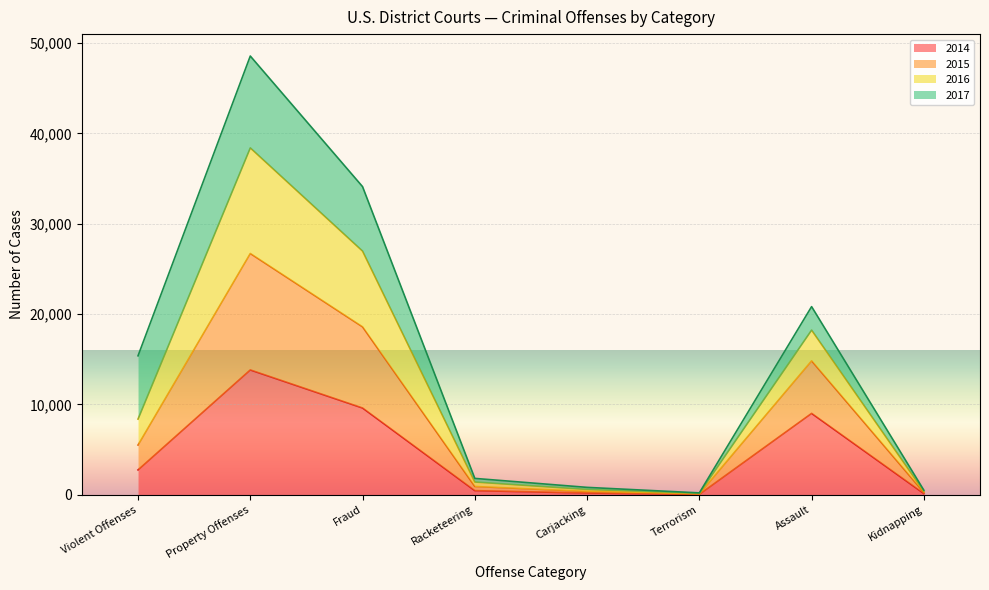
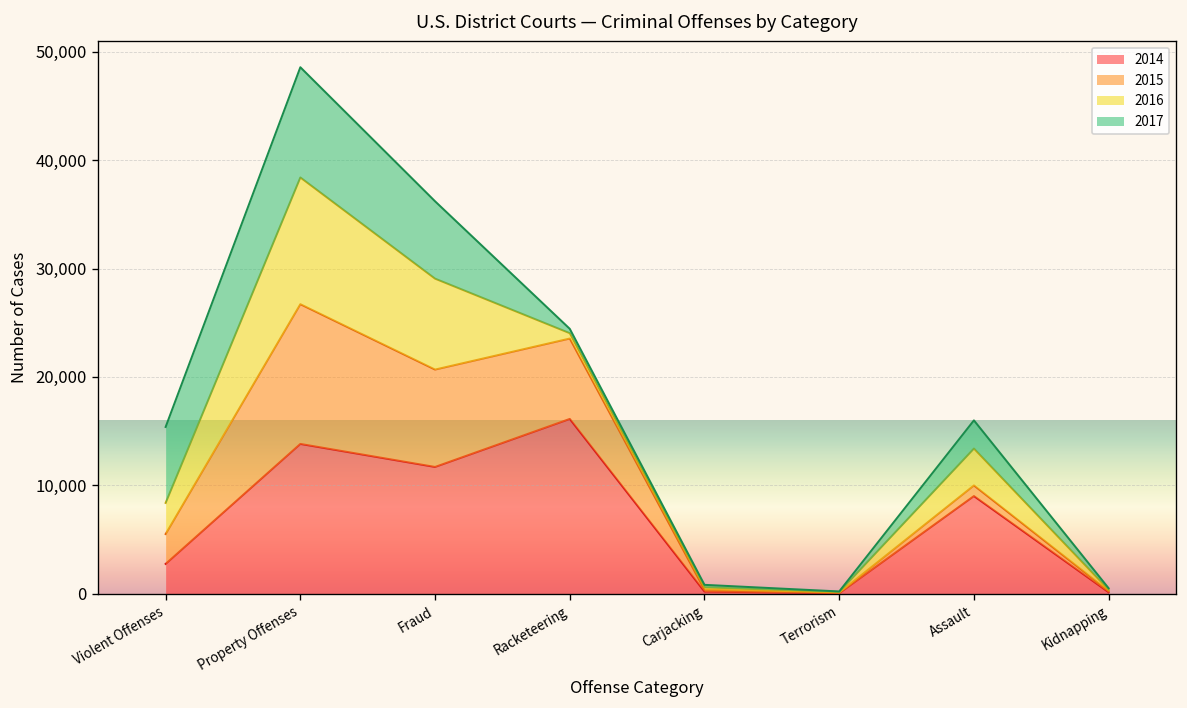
  {
    "2014": {
      "Violent Offenses": "3,000",
      "Property Offenses": "14,000",
-     "Fraud": "10,000",
-     "Racketeering": "0",
+     "Fraud": "12,000",
+     "Racketeering": "16,000",
      "Assault": "9,000"
    },
    "2015": {
      "Violent Offenses": "3,000",
      "Property Offenses": "13,000",
      "Fraud": "9,000",
-     "Racketeering": "0",
-     "Assault": "6,000"
+     "Racketeering": "7,000",
+     "Assault": "1,000"
    },
    "2016": {
      "Violent Offenses": "3,000",
      "Property Offenses": "12,000",
      "Fraud": "8,000",
      "Racketeering": "0",
      "Assault": "3,000"
    },
    "2017": {
      "Violent Offenses": "7,000",
      "Property Offenses": "10,000",
      "Fraud": "7,000",
      "Racketeering": "0",
      "Assault": "3,000"
    }
  }
